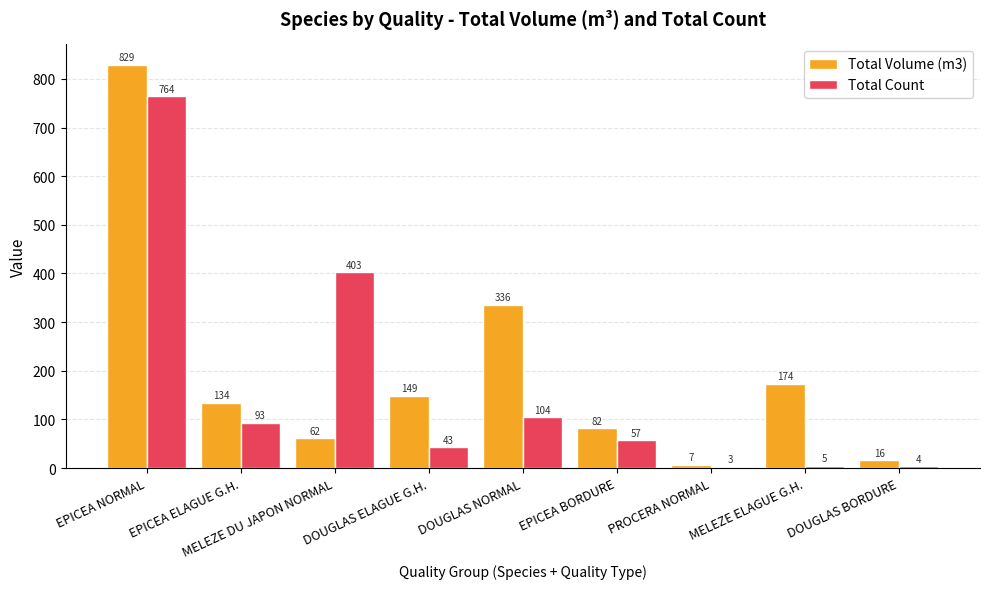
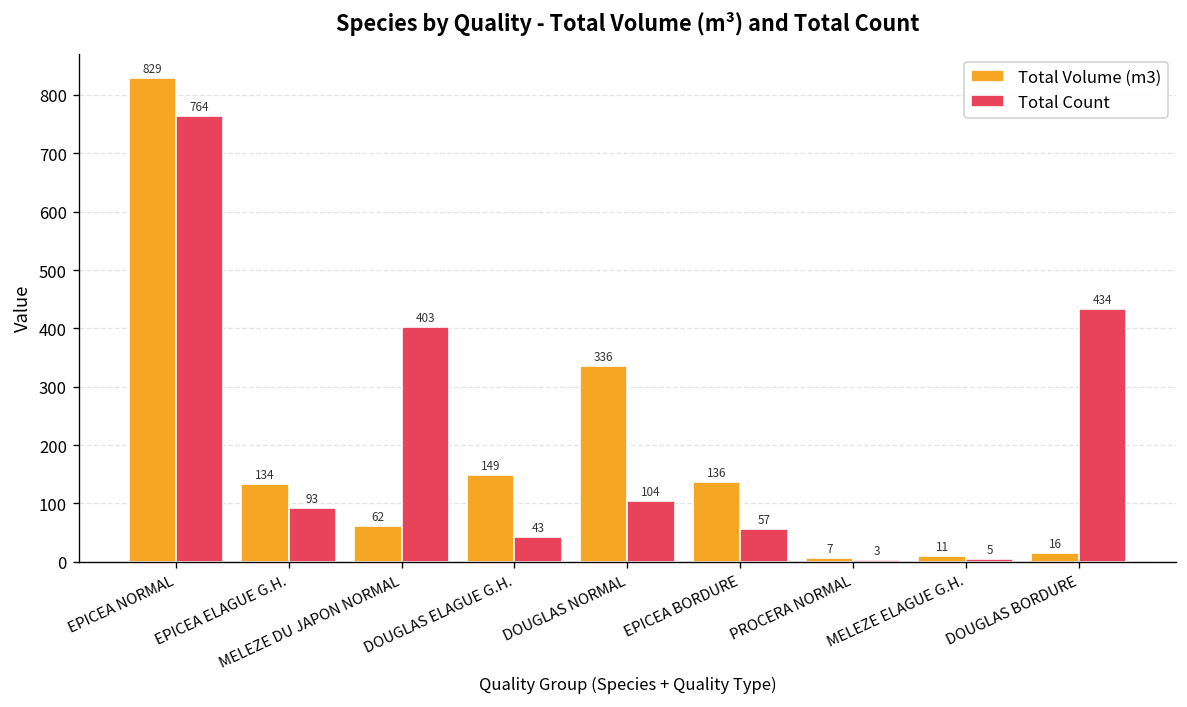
  {
    "Total Volume (m3)": {
      "EPICEA NORMAL": 829,
      "EPICEA ELAGUE G.H.": 134,
      "MELEZE DU JAPON NORMAL": 62,
      "DOUGLAS ELAGUE G.H.": 149,
      "DOUGLAS NORMAL": 336,
-     "EPICEA BORDURE": 82,
+     "EPICEA BORDURE": 136,
      "PROCERA NORMAL": 7,
-     "MELEZE ELAGUE G.H.": 174,
+     "MELEZE ELAGUE G.H.": 11,
      "DOUGLAS BORDURE": 16
    },
    "Total Count": {
      "EPICEA NORMAL": 764,
      "EPICEA ELAGUE G.H.": 93,
      "MELEZE DU JAPON NORMAL": 403,
      "DOUGLAS ELAGUE G.H.": 43,
      "DOUGLAS NORMAL": 104,
      "EPICEA BORDURE": 57,
      "PROCERA NORMAL": 3,
      "MELEZE ELAGUE G.H.": 5,
-     "DOUGLAS BORDURE": 4
+     "DOUGLAS BORDURE": 434
    }
  }
